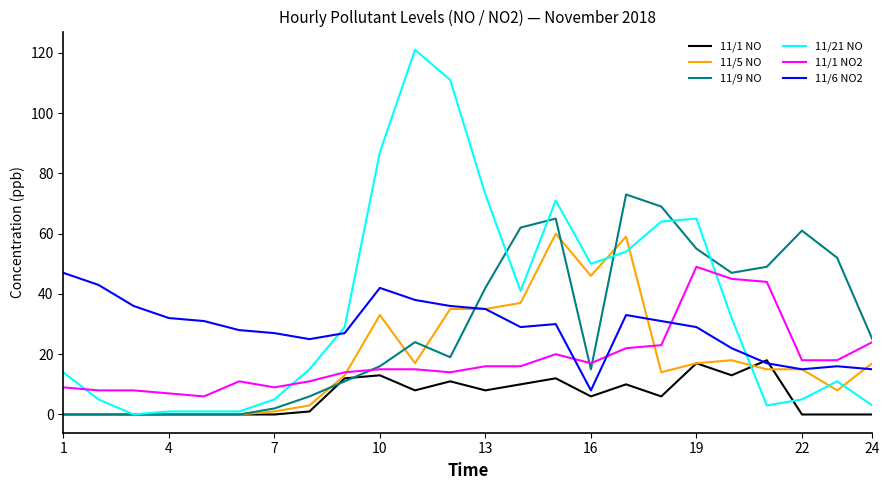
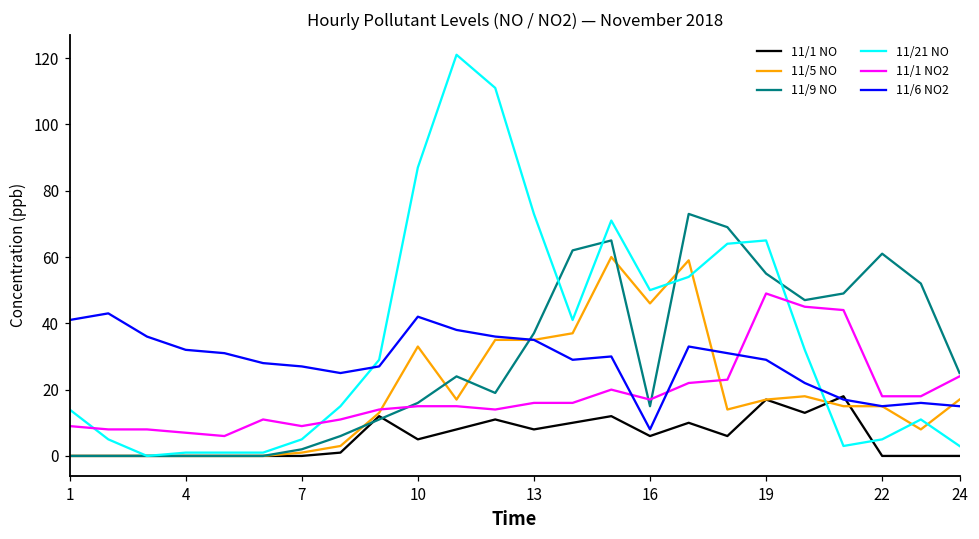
  {
    "11/1 NO": {
      "7": 0,
-     "10": 13,
+     "10": 5,
      "13": 8,
      "16": 6,
      "22": 0,
      "24": 0
    },
    "11/5 NO": {
      "7": 1,
      "10": 33,
      "16": 46,
      "24": 17
    },
    "11/9 NO": {
      "7": 2,
      "10": 16,
-     "13": 42,
+     "13": 37,
      "16": 15,
      "19": 55,
      "22": 61,
      "24": 25
    },
    "11/21 NO": {
      "1": 14,
      "4": 1,
      "7": 5,
      "10": 87,
      "13": 73,
      "16": 50,
      "19": 65,
      "22": 5,
      "24": 3
    },
    "11/1 NO2": {
      "1": 9,
      "4": 7,
      "7": 9,
      "10": 15,
      "13": 16,
      "16": 17,
      "19": 49,
      "22": 18,
      "24": 24
    },
    "11/6 NO2": {
-     "1": 47,
+     "1": 41,
      "4": 32,
      "7": 27,
      "10": 42,
      "16": 8,
      "19": 29,
      "24": 15
    }
  }
